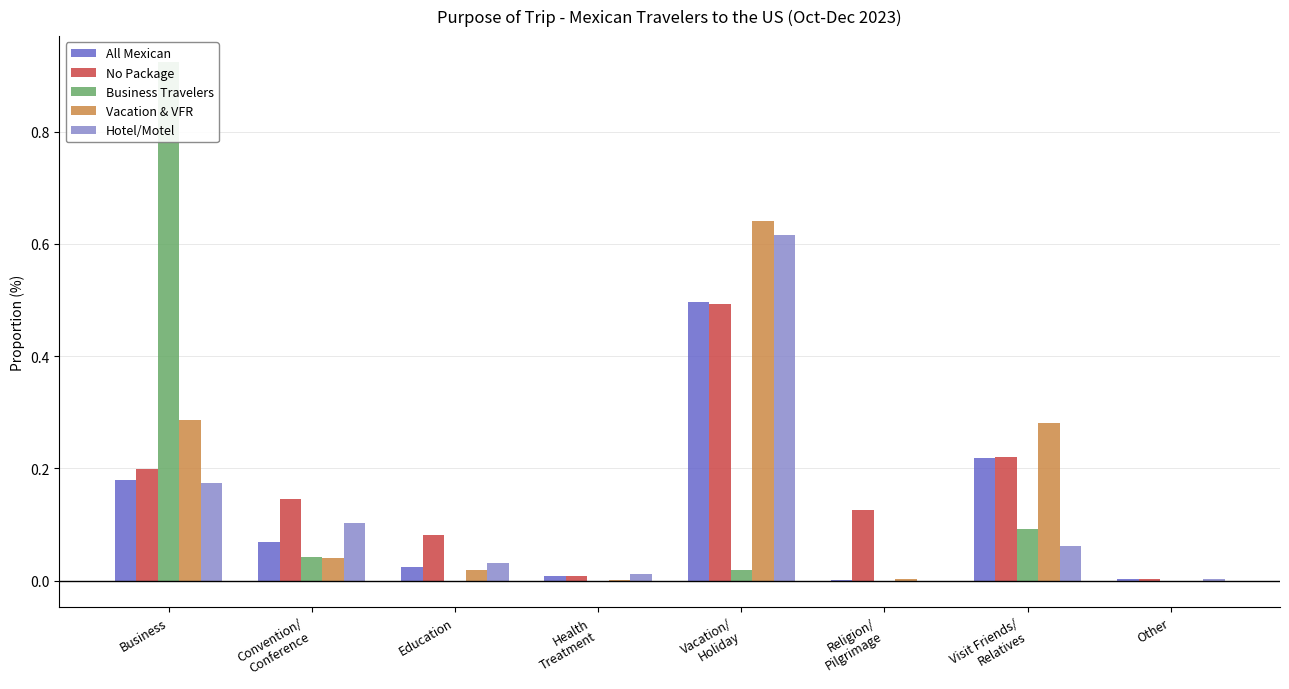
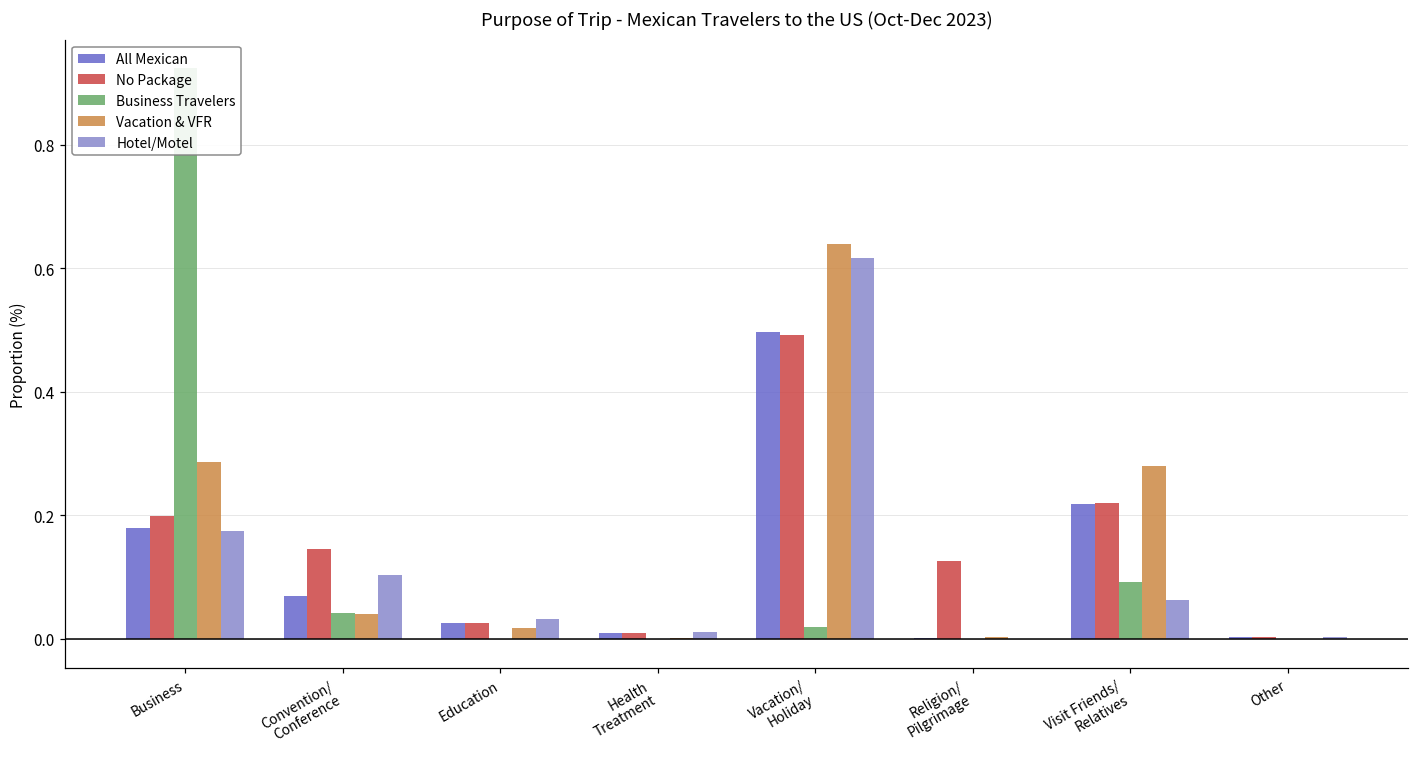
  {
    "No Package": {
      "Business": 0.20,
      "Convention/ Conference": 0.15,
-     "Education": 0.08,
+     "Education": 0.03,
      "Health Treatment": 0.01,
      "Vacation/ Holiday": 0.49,
      "Religion/ Pilgrimage": 0.13,
      "Visit Friends/ Relatives": 0.22
    },
    "Business Travelers": {
      "Convention/ Conference": 0.04,
      "Vacation/ Holiday": 0.02,
      "Visit Friends/ Relatives": 0.09
    },
    "Vacation & VFR": {
      "Business": 0.29,
      "Convention/ Conference": 0.04,
      "Education": 0.02,
      "Vacation/ Holiday": 0.64,
      "Visit Friends/ Relatives": 0.28
    }
  }
